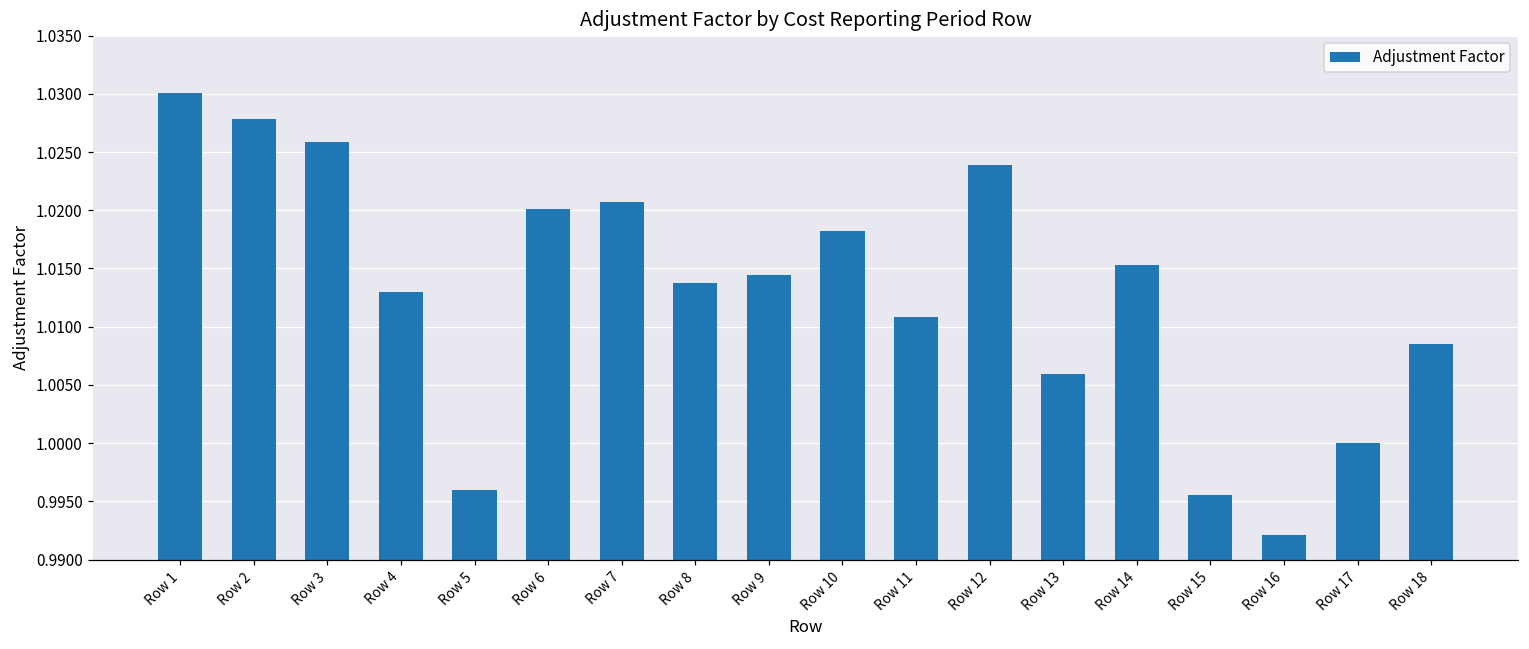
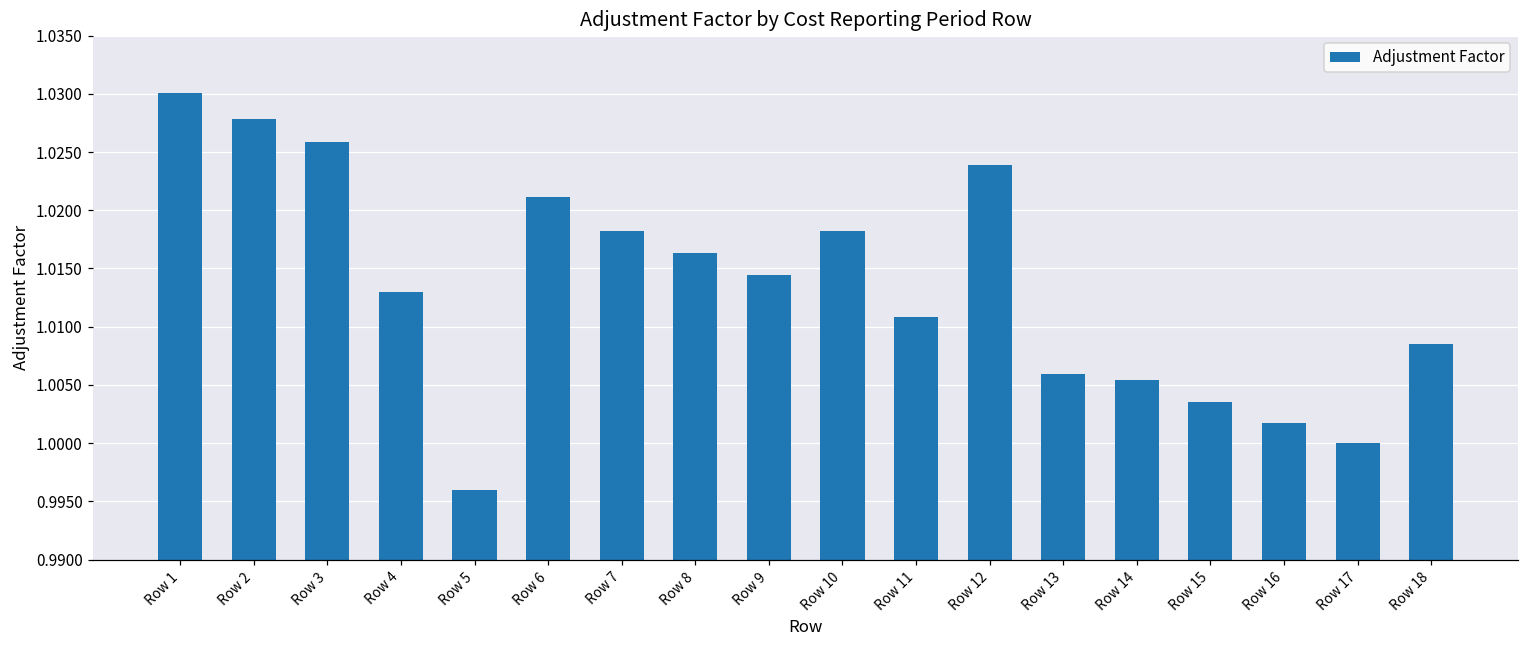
  {
    "Row 1": 1.0300,
    "Row 2": 1.0279,
    "Row 3": 1.0258,
    "Row 4": 1.0130,
    "Row 5": 0.9960,
-   "Row 6": 1.0201,
-   "Row 7": 1.0208,
-   "Row 8": 1.0138,
+   "Row 6": 1.0211,
+   "Row 7": 1.0183,
+   "Row 8": 1.0164,
    "Row 9": 1.0145,
    "Row 10": 1.0182,
    "Row 11": 1.0109,
    "Row 12": 1.0239,
    "Row 13": 1.0060,
-   "Row 14": 1.0153,
-   "Row 15": 0.9955,
-   "Row 16": 0.9921,
+   "Row 14": 1.0054,
+   "Row 15": 1.0035,
+   "Row 16": 1.0017,
    "Row 17": 1.0000,
    "Row 18": 1.0085
  }
